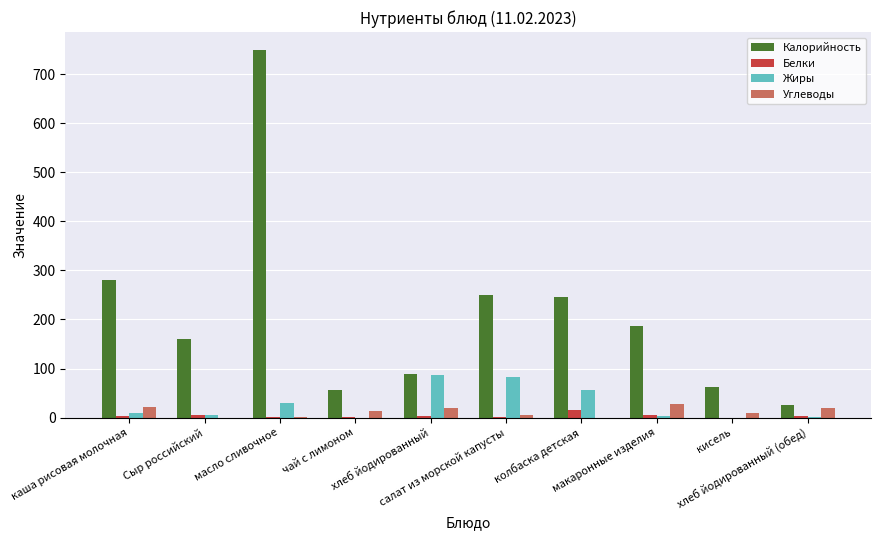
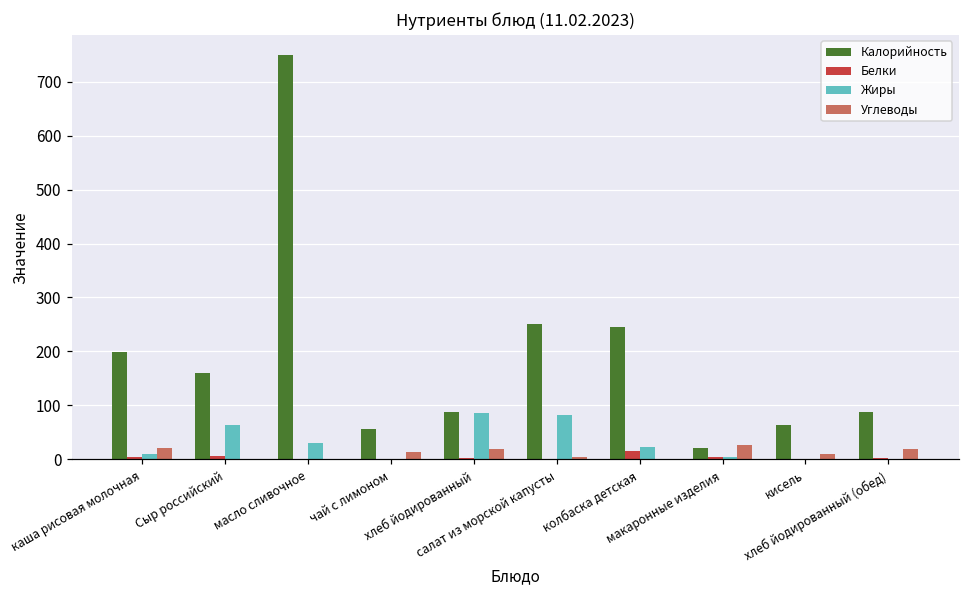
  {
    "Калорийность": {
-     "каша рисовая молочная": 280,
+     "каша рисовая молочная": 200,
      "Сыр российский": 160,
      "масло сливочное": 750,
      "чай с лимоном": 60,
      "хлеб йодированный": 90,
      "салат из морской капусты": 250,
      "колбаска детская": 250,
-     "макаронные изделия": 190,
+     "макаронные изделия": 20,
      "кисель": 60,
-     "хлеб йодированный (обед)": 30
+     "хлеб йодированный (обед)": 90
    },
    "Жиры": {
      "каша рисовая молочная": 10,
-     "Сыр российский": 0,
+     "Сыр российский": 60,
      "масло сливочное": 30,
      "хлеб йодированный": 90,
      "салат из морской капусты": 80,
-     "колбаска детская": 60,
+     "колбаска детская": 20,
      "кисель": 0
    }
  }
